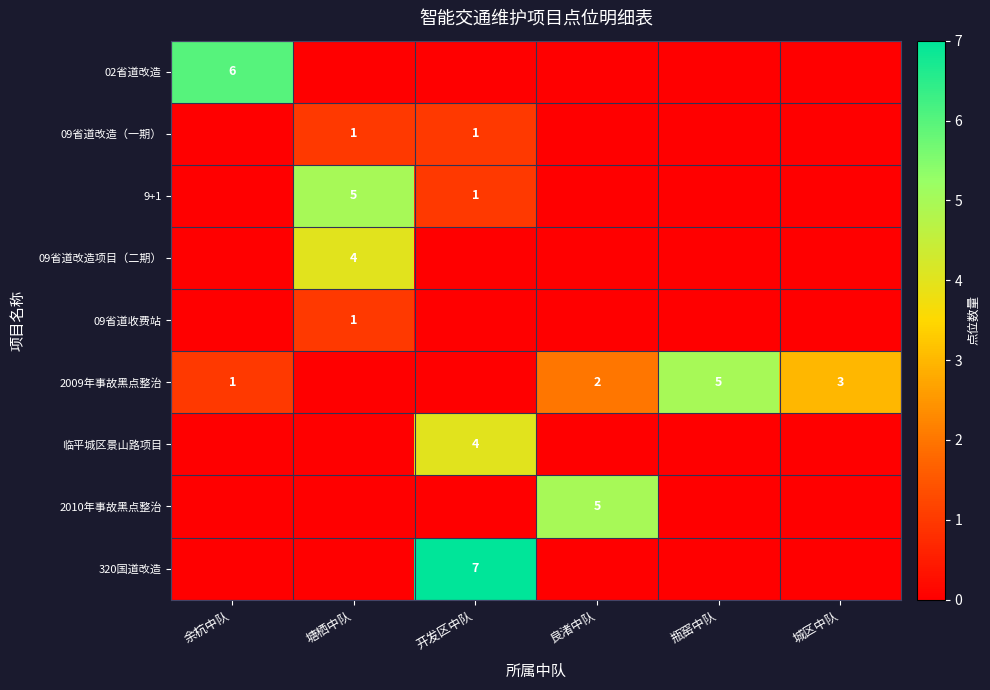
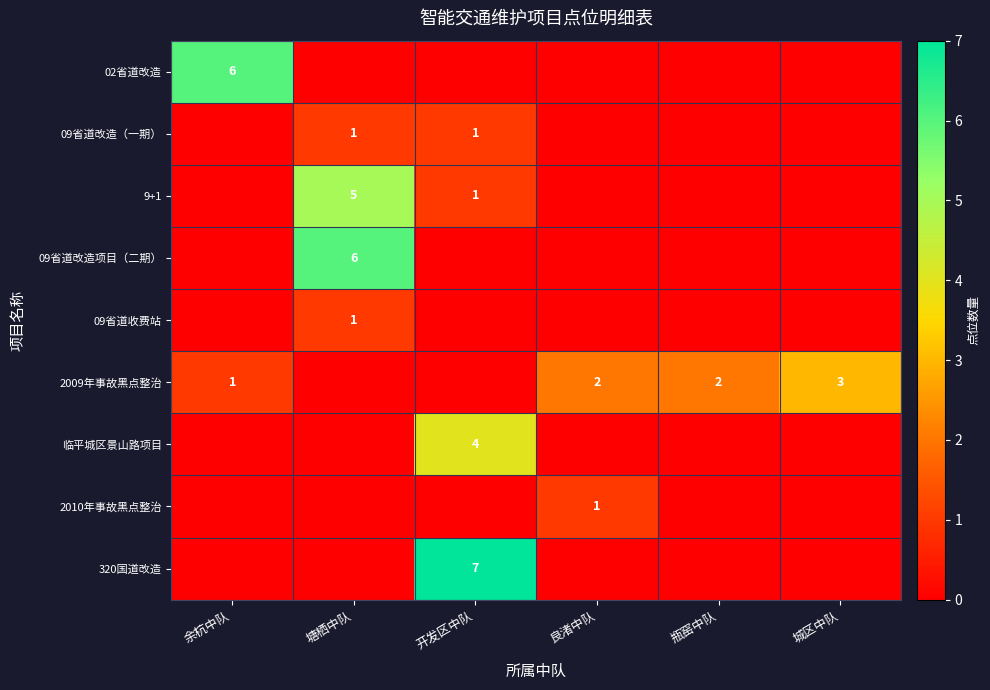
  {
    "02省道改造": {
      "余杭中队": 6
    },
    "09省道改造（一期）": {
      "塘栖中队": 1,
      "开发区中队": 1
    },
    "9+1": {
      "塘栖中队": 5,
      "开发区中队": 1
    },
    "09省道改造项目（二期）": {
-     "塘栖中队": 4
+     "塘栖中队": 6
    },
    "09省道收费站": {
      "塘栖中队": 1
    },
    "2009年事故黑点整治": {
      "余杭中队": 1,
      "良渚中队": 2,
-     "瓶窑中队": 5,
+     "瓶窑中队": 2,
      "城区中队": 3
    },
    "临平城区景山路项目": {
      "开发区中队": 4
    },
    "2010年事故黑点整治": {
-     "良渚中队": 5
+     "良渚中队": 1
    },
    "320国道改造": {
      "开发区中队": 7
    }
  }
